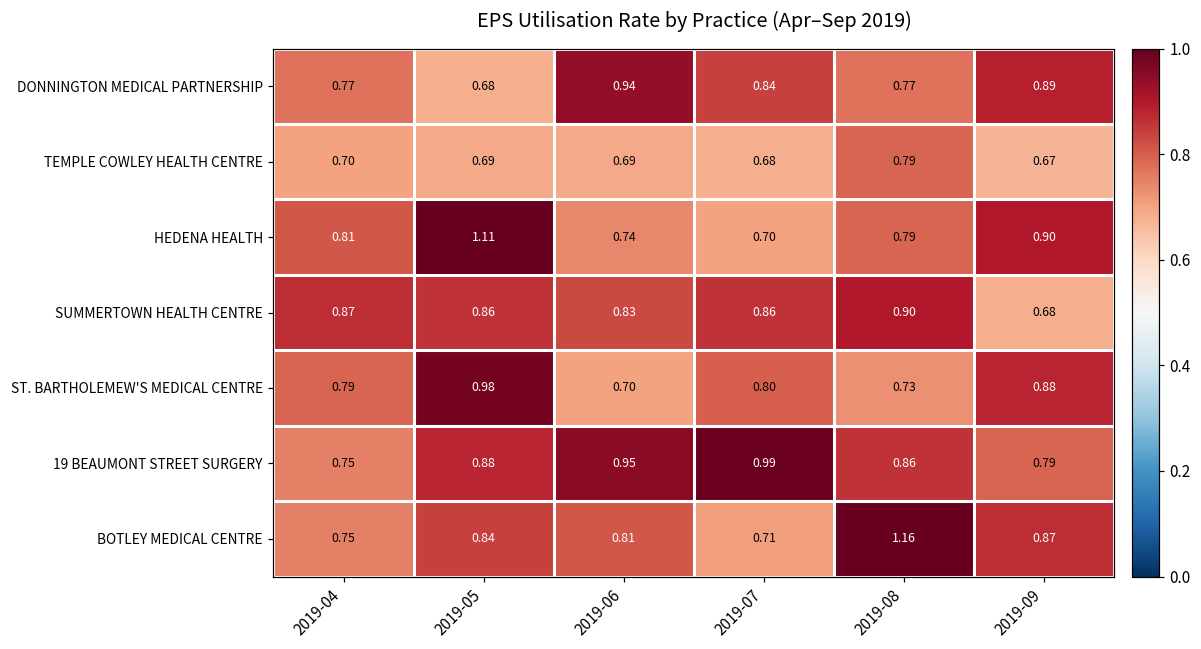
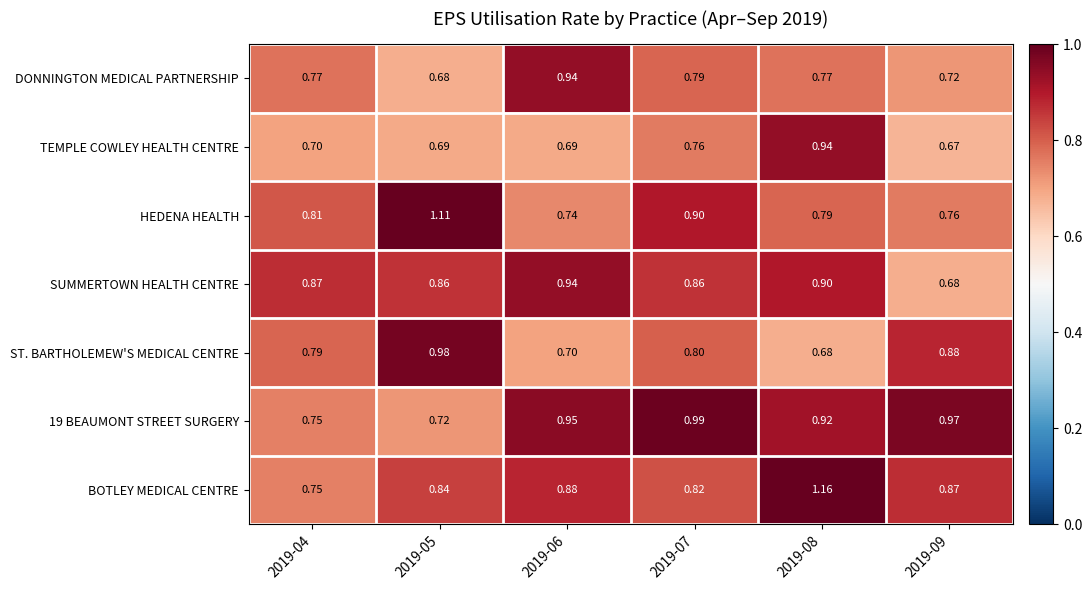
  {
    "DONNINGTON MEDICAL PARTNERSHIP": {
      "2019-04": 0.77,
      "2019-05": 0.68,
      "2019-06": 0.94,
-     "2019-07": 0.84,
+     "2019-07": 0.79,
      "2019-08": 0.77,
-     "2019-09": 0.89
+     "2019-09": 0.72
    },
    "TEMPLE COWLEY HEALTH CENTRE": {
      "2019-04": 0.70,
      "2019-05": 0.69,
      "2019-06": 0.69,
-     "2019-07": 0.68,
-     "2019-08": 0.79,
+     "2019-07": 0.76,
+     "2019-08": 0.94,
      "2019-09": 0.67
    },
    "HEDENA HEALTH": {
      "2019-04": 0.81,
      "2019-05": 1.11,
      "2019-06": 0.74,
-     "2019-07": 0.70,
+     "2019-07": 0.90,
      "2019-08": 0.79,
-     "2019-09": 0.90
+     "2019-09": 0.76
    },
    "SUMMERTOWN HEALTH CENTRE": {
      "2019-04": 0.87,
      "2019-05": 0.86,
-     "2019-06": 0.83,
+     "2019-06": 0.94,
      "2019-07": 0.86,
      "2019-08": 0.90,
      "2019-09": 0.68
    },
    "ST. BARTHOLEMEW'S MEDICAL CENTRE": {
      "2019-04": 0.79,
      "2019-05": 0.98,
      "2019-06": 0.70,
      "2019-07": 0.80,
-     "2019-08": 0.73,
+     "2019-08": 0.68,
      "2019-09": 0.88
    },
    "19 BEAUMONT STREET SURGERY": {
      "2019-04": 0.75,
-     "2019-05": 0.88,
+     "2019-05": 0.72,
      "2019-06": 0.95,
      "2019-07": 0.99,
-     "2019-08": 0.86,
-     "2019-09": 0.79
+     "2019-08": 0.92,
+     "2019-09": 0.97
    },
    "BOTLEY MEDICAL CENTRE": {
      "2019-04": 0.75,
      "2019-05": 0.84,
-     "2019-06": 0.81,
-     "2019-07": 0.71,
+     "2019-06": 0.88,
+     "2019-07": 0.82,
      "2019-08": 1.16,
      "2019-09": 0.87
    }
  }
